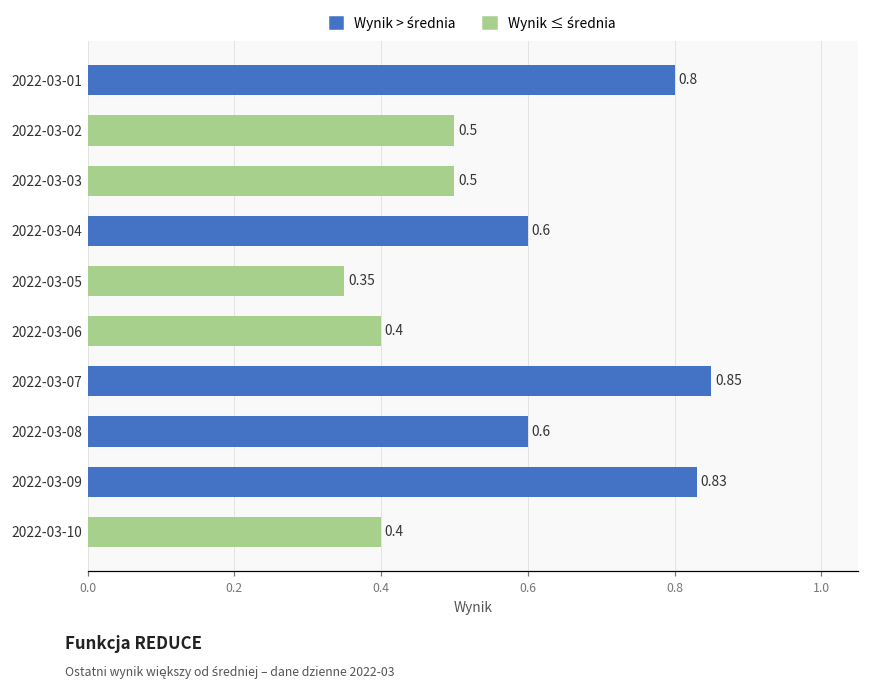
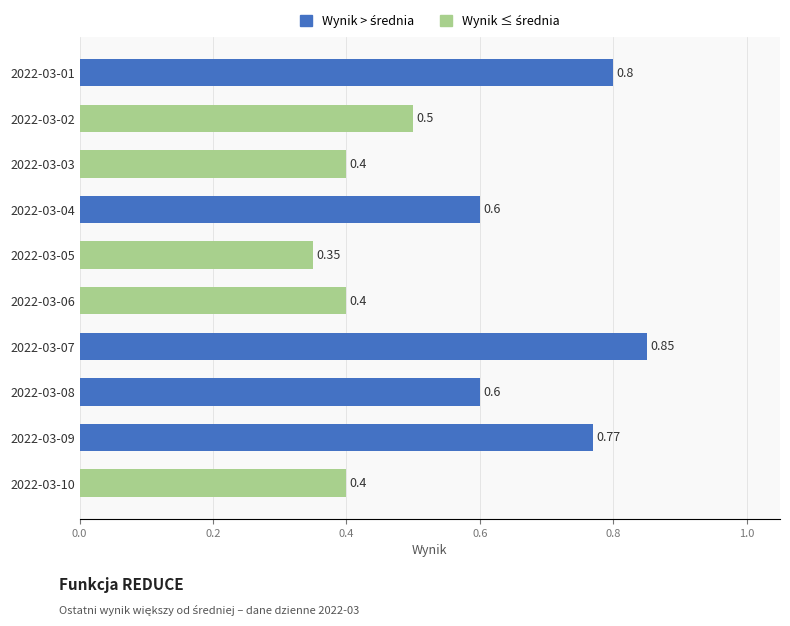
  {
    "2022-03-01": 0.8,
    "2022-03-02": 0.5,
-   "2022-03-03": 0.5,
+   "2022-03-03": 0.4,
    "2022-03-04": 0.6,
    "2022-03-05": 0.35,
    "2022-03-06": 0.4,
    "2022-03-07": 0.85,
    "2022-03-08": 0.6,
-   "2022-03-09": 0.83,
+   "2022-03-09": 0.77,
    "2022-03-10": 0.4
  }
